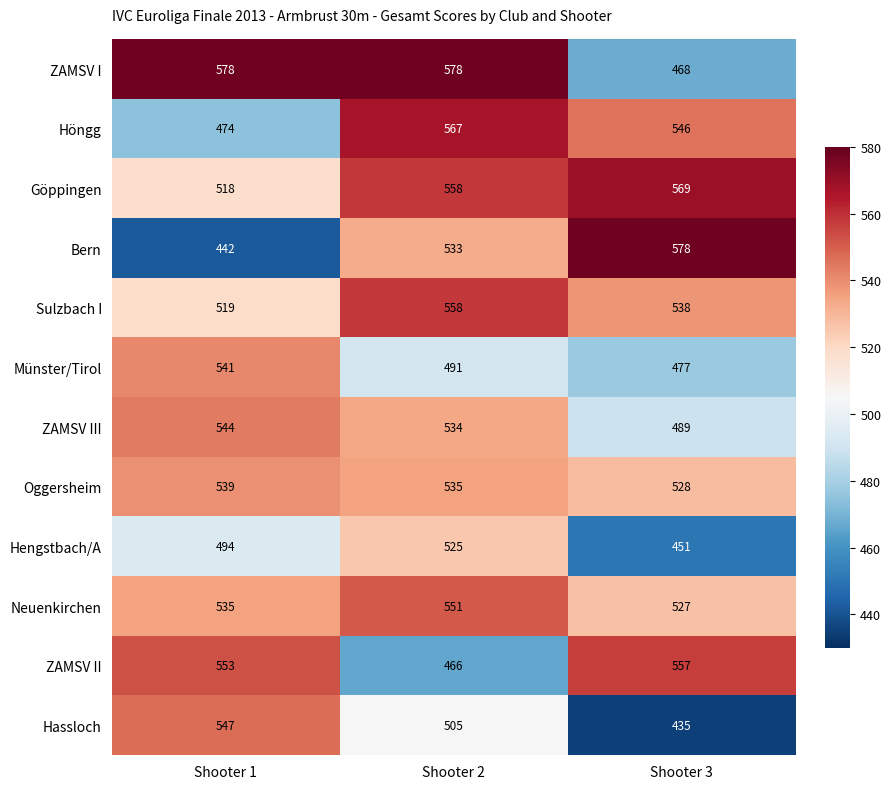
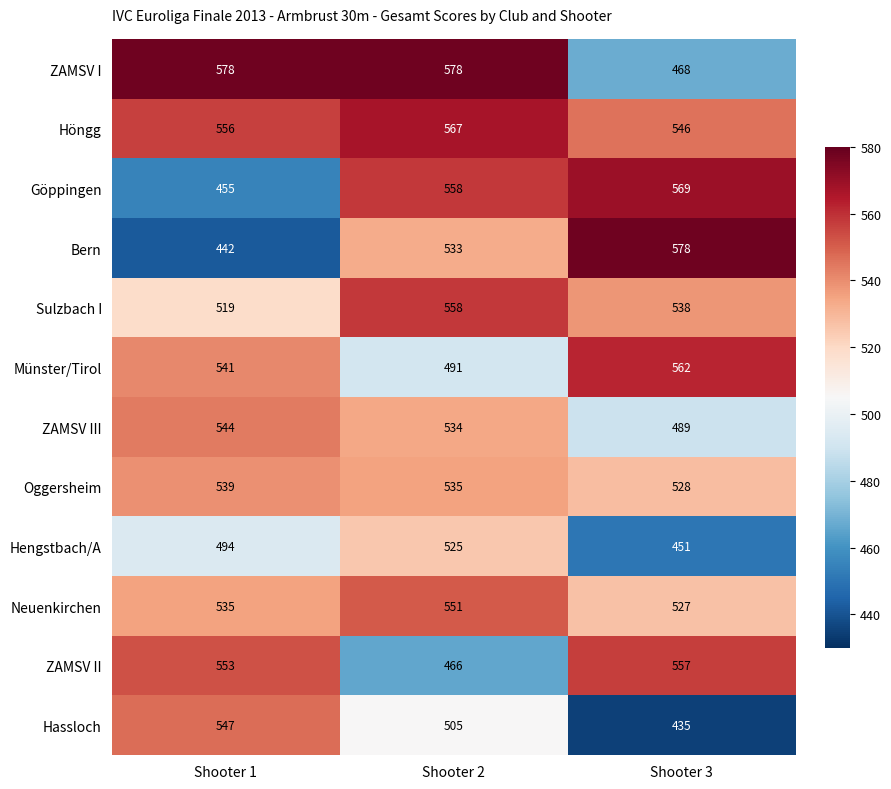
  {
    "ZAMSV I": {
      "Shooter 1": 578,
      "Shooter 2": 578,
      "Shooter 3": 468
    },
    "Höngg": {
-     "Shooter 1": 474,
+     "Shooter 1": 556,
      "Shooter 2": 567,
      "Shooter 3": 546
    },
    "Göppingen": {
-     "Shooter 1": 518,
+     "Shooter 1": 455,
      "Shooter 2": 558,
      "Shooter 3": 569
    },
    "Bern": {
      "Shooter 1": 442,
      "Shooter 2": 533,
      "Shooter 3": 578
    },
    "Sulzbach I": {
      "Shooter 1": 519,
      "Shooter 2": 558,
      "Shooter 3": 538
    },
    "Münster/Tirol": {
      "Shooter 1": 541,
      "Shooter 2": 491,
-     "Shooter 3": 477
+     "Shooter 3": 562
    },
    "ZAMSV III": {
      "Shooter 1": 544,
      "Shooter 2": 534,
      "Shooter 3": 489
    },
    "Oggersheim": {
      "Shooter 1": 539,
      "Shooter 2": 535,
      "Shooter 3": 528
    },
    "Hengstbach/A": {
      "Shooter 1": 494,
      "Shooter 2": 525,
      "Shooter 3": 451
    },
    "Neuenkirchen": {
      "Shooter 1": 535,
      "Shooter 2": 551,
      "Shooter 3": 527
    },
    "ZAMSV II": {
      "Shooter 1": 553,
      "Shooter 2": 466,
      "Shooter 3": 557
    },
    "Hassloch": {
      "Shooter 1": 547,
      "Shooter 2": 505,
      "Shooter 3": 435
    }
  }
